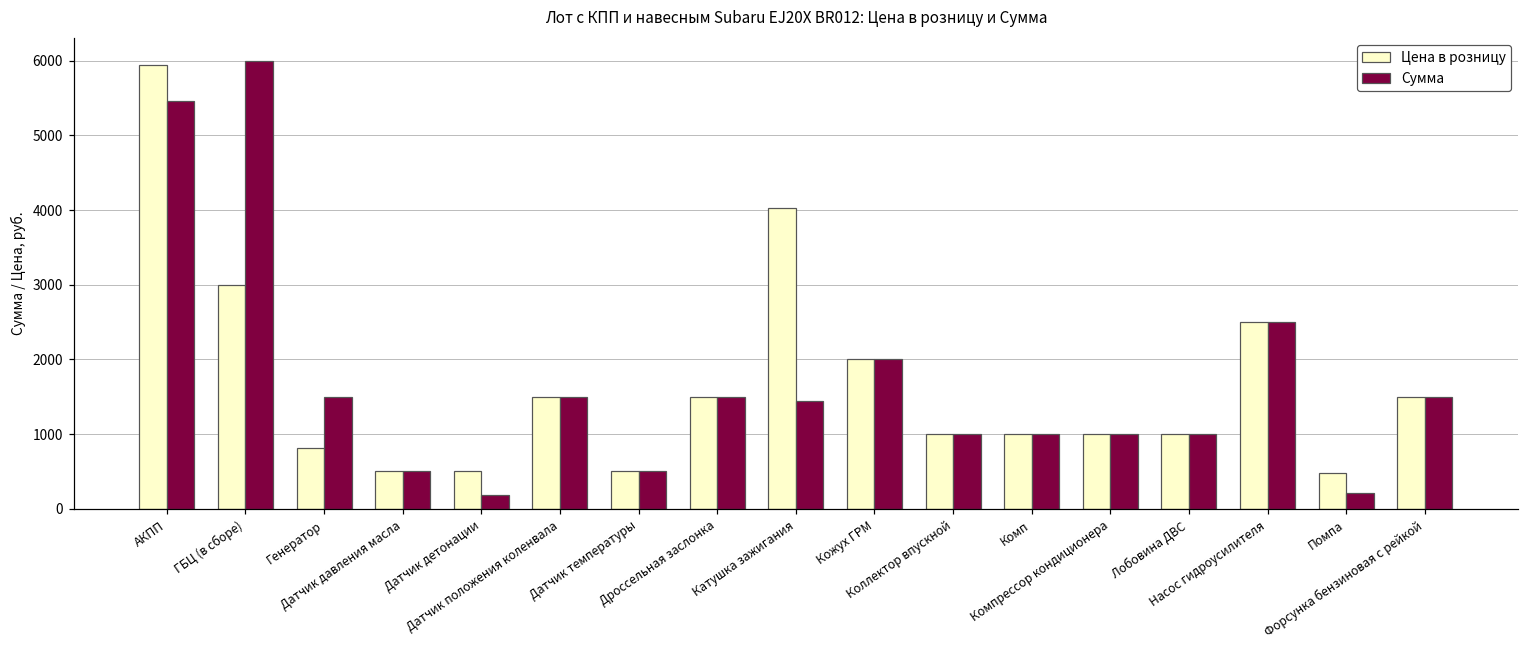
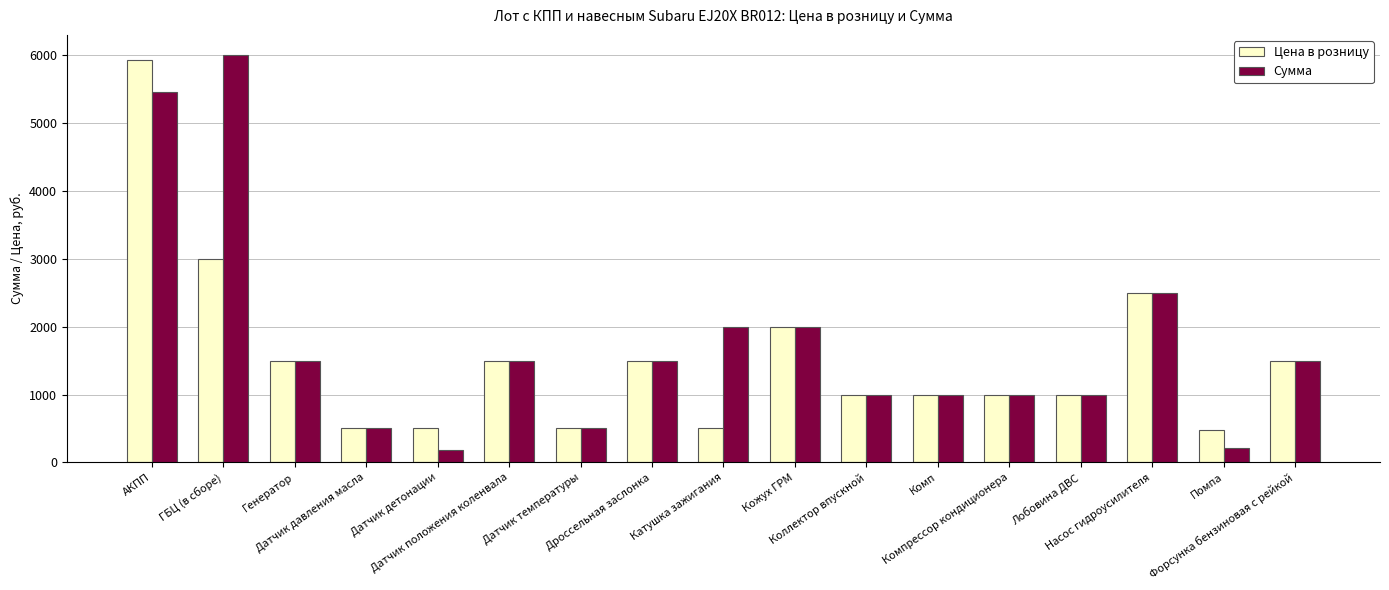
  {
    "Цена в розницу": {
      "АКПП": 5900,
      "ГБЦ (в сборе)": 3000,
-     "Генератор": 800,
+     "Генератор": 1500,
      "Датчик давления масла": 500,
      "Датчик детонации": 500,
      "Датчик положения коленвала": 1500,
      "Датчик температуры": 500,
      "Дроссельная заслонка": 1500,
-     "Катушка зажигания": 4000,
+     "Катушка зажигания": 500,
      "Кожух ГРМ": 2000,
      "Коллектор впускной": 1000,
      "Комп": 1000,
      "Компрессор кондиционера": 1000,
      "Лобовина ДВС": 1000,
      "Насос гидроусилителя": 2500,
      "Помпа": 500,
      "Форсунка бензиновая с рейкой": 1500
    },
    "Сумма": {
      "АКПП": 5500,
      "ГБЦ (в сборе)": 6000,
      "Генератор": 1500,
      "Датчик давления масла": 500,
      "Датчик детонации": 200,
      "Датчик положения коленвала": 1500,
      "Датчик температуры": 500,
      "Дроссельная заслонка": 1500,
-     "Катушка зажигания": 1400,
+     "Катушка зажигания": 2000,
      "Кожух ГРМ": 2000,
      "Коллектор впускной": 1000,
      "Комп": 1000,
      "Компрессор кондиционера": 1000,
      "Лобовина ДВС": 1000,
      "Насос гидроусилителя": 2500,
      "Помпа": 200,
      "Форсунка бензиновая с рейкой": 1500
    }
  }
